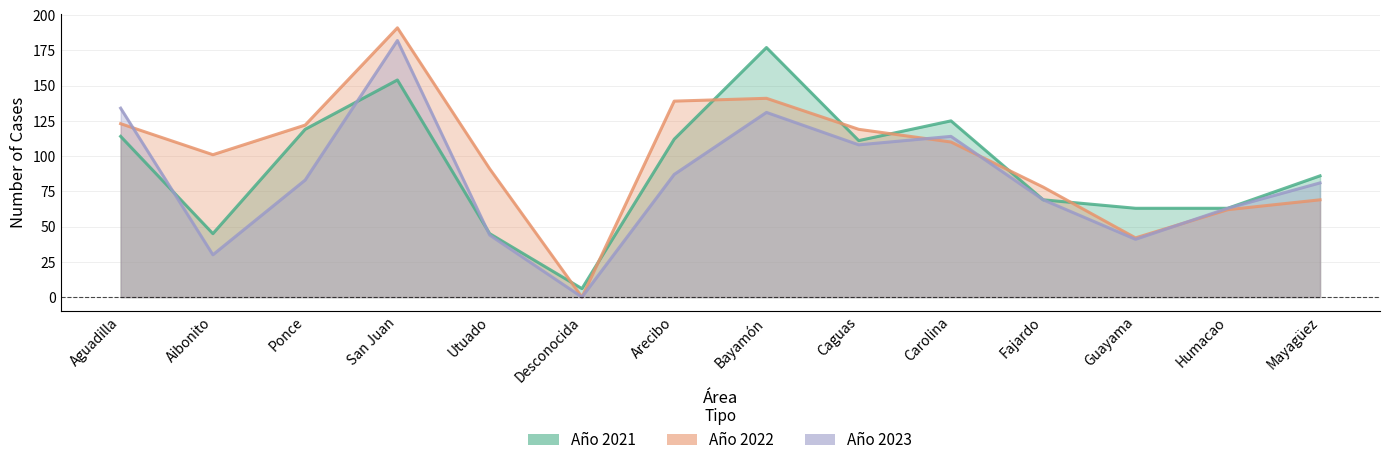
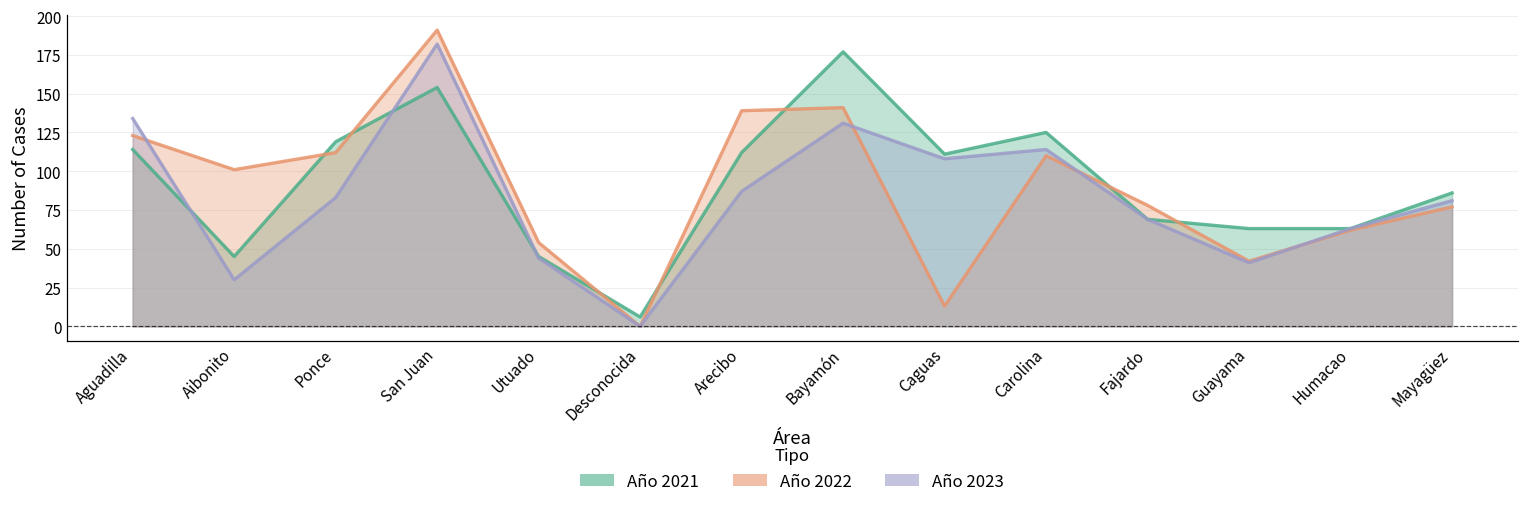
  {
    "Año 2022": {
      "Aguadilla": 123,
      "Aibonito": 101,
-     "Ponce": 122,
+     "Ponce": 112,
      "San Juan": 191,
-     "Utuado": 91,
+     "Utuado": 54,
      "Arecibo": 139,
      "Bayamón": 141,
-     "Caguas": 119,
+     "Caguas": 13,
      "Carolina": 110,
      "Fajardo": 78,
-     "Mayagüez": 69
+     "Mayagüez": 77
    }
  }
